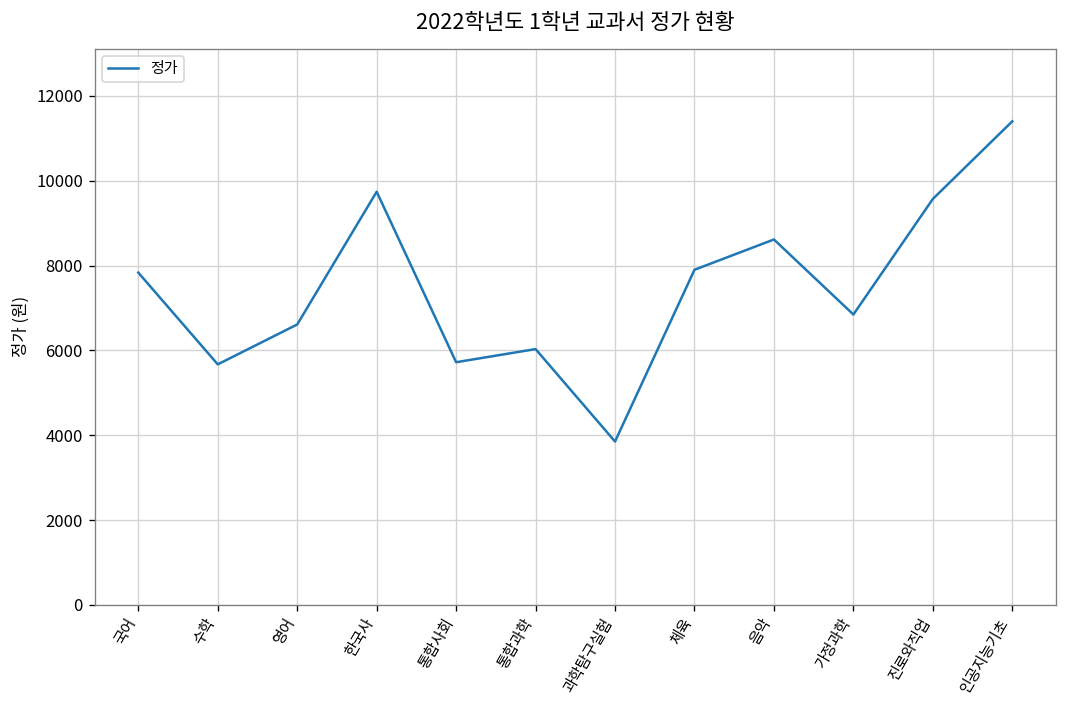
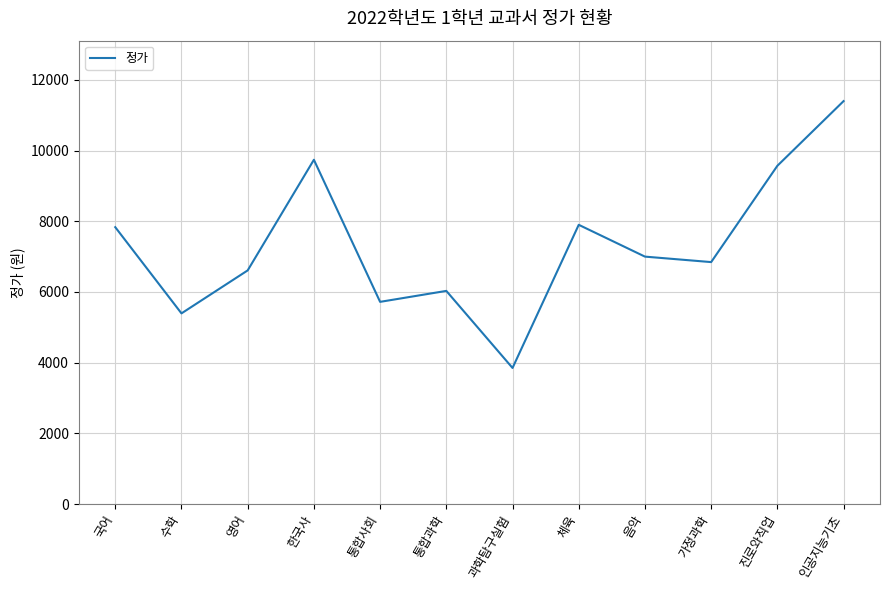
  {
    "국어": 7800,
-   "수학": 5700,
+   "수학": 5400,
    "영어": 6600,
    "한국사": 9700,
    "통합사회": 5700,
    "통합과학": 6000,
    "과학탐구실험": 3900,
    "체육": 7900,
-   "음악": 8600,
+   "음악": 7000,
    "가정과학": 6800,
    "진로와직업": 9600,
    "인공지능기초": 11400
  }
